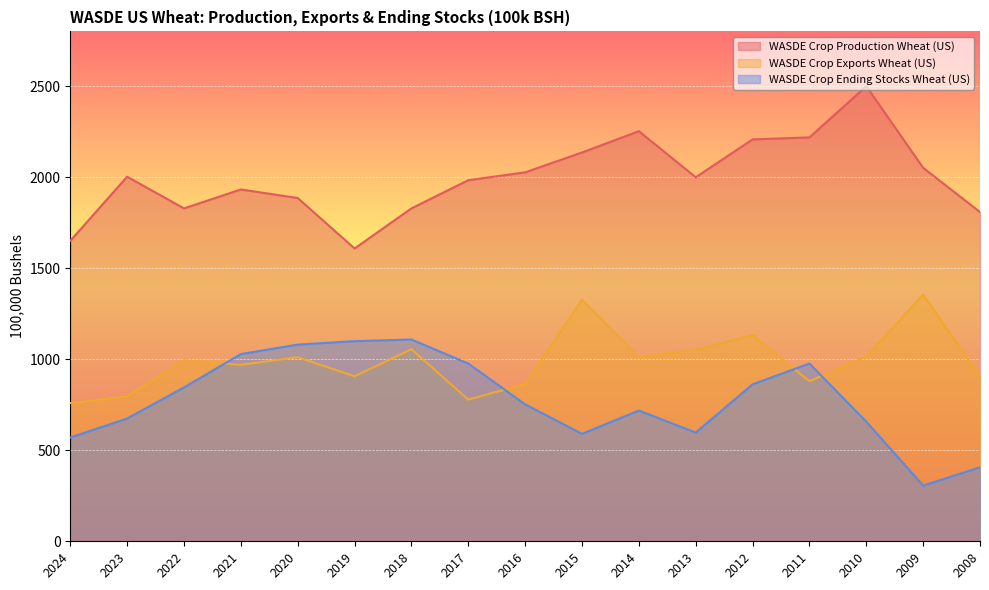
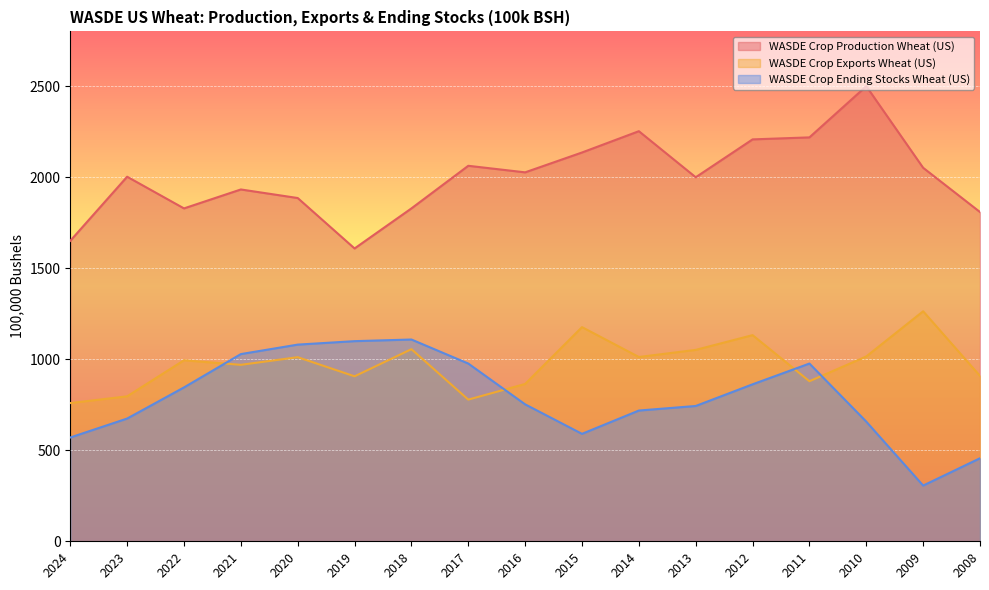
  {
    "WASDE Crop Production Wheat (US)": {
      "2024": 1650,
      "2023": 2000,
      "2022": 1830,
      "2021": 1930,
      "2020": 1890,
      "2019": 1610,
      "2018": 1830,
-     "2017": 1980,
+     "2017": 2060,
      "2016": 2030,
      "2015": 2140,
      "2014": 2250,
      "2013": 2000,
      "2012": 2210,
      "2011": 2220,
      "2009": 2050,
      "2008": 1810
    },
    "WASDE Crop Exports Wheat (US)": {
      "2024": 760,
      "2023": 800,
      "2022": 990,
      "2021": 970,
      "2020": 1010,
      "2019": 910,
      "2018": 1060,
      "2017": 780,
      "2016": 860,
-     "2015": 1330,
+     "2015": 1180,
      "2014": 1010,
      "2013": 1050,
      "2012": 1130,
      "2011": 880,
      "2010": 1020,
-     "2009": 1350,
+     "2009": 1260,
      "2008": 910
    },
    "WASDE Crop Ending Stocks Wheat (US)": {
      "2024": 570,
      "2023": 670,
      "2022": 850,
      "2021": 1030,
      "2020": 1080,
      "2019": 1100,
      "2018": 1110,
      "2017": 980,
      "2016": 750,
      "2015": 590,
      "2014": 720,
-     "2013": 600,
+     "2013": 740,
      "2012": 860,
      "2011": 980,
      "2010": 660,
      "2009": 310,
-     "2008": 410
+     "2008": 460
    }
  }
